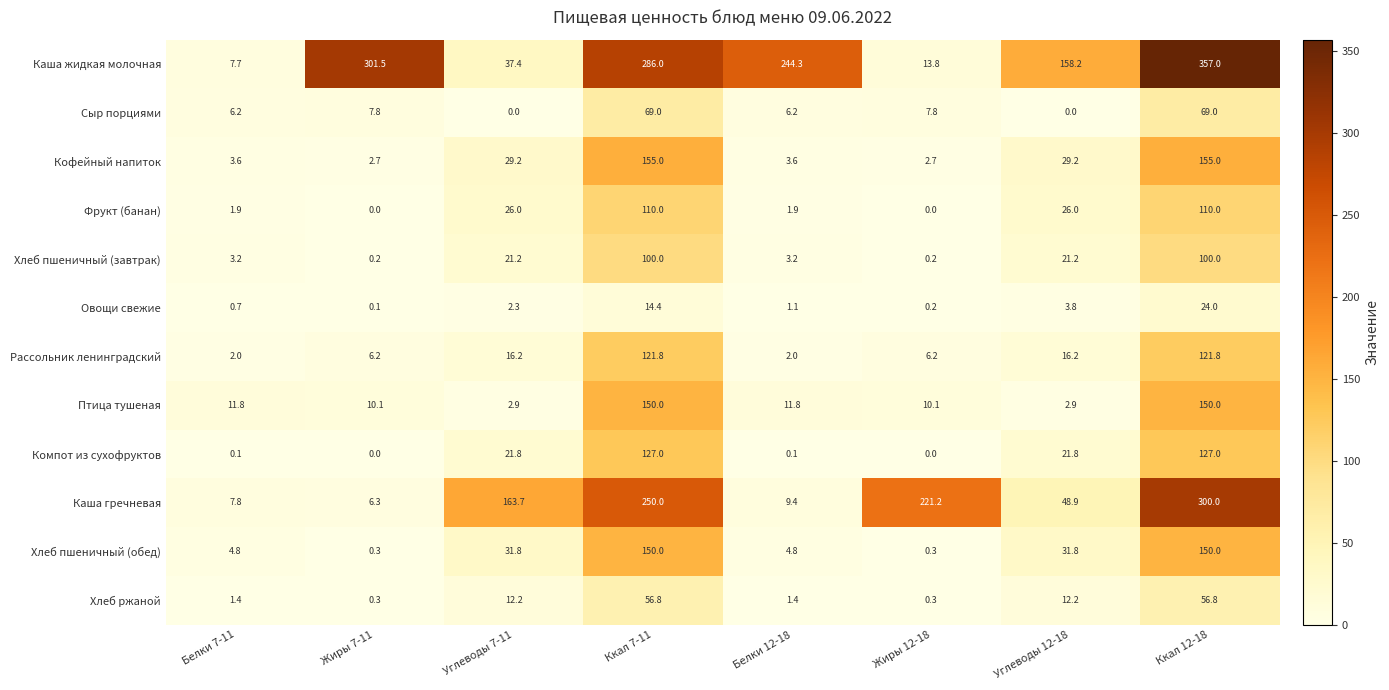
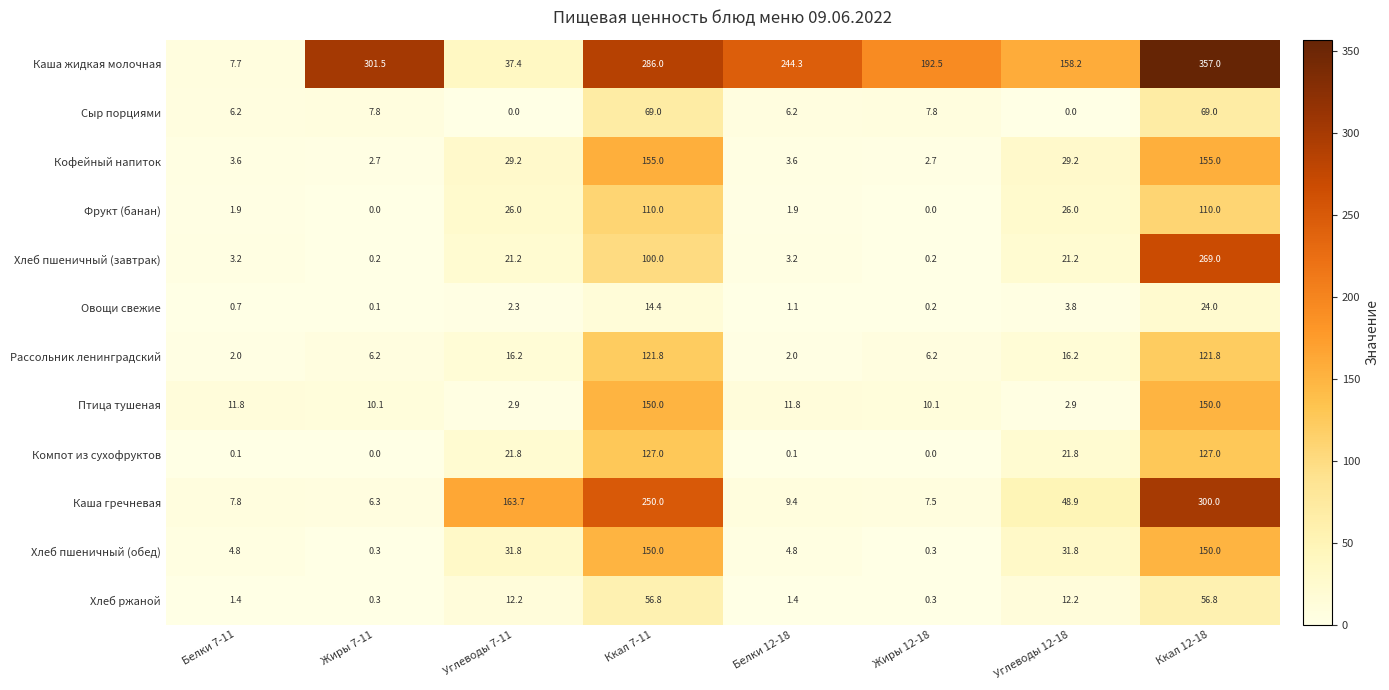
  {
    "Каша жидкая молочная": {
      "Белки 7-11": 7.7,
      "Жиры 7-11": 301.5,
      "Углеводы 7-11": 37.4,
      "Ккал 7-11": 286.0,
      "Белки 12-18": 244.3,
-     "Жиры 12-18": 13.8,
+     "Жиры 12-18": 192.5,
      "Углеводы 12-18": 158.2,
      "Ккал 12-18": 357.0
    },
    "Сыр порциями": {
      "Белки 7-11": 6.2,
      "Жиры 7-11": 7.8,
      "Углеводы 7-11": 0.0,
      "Ккал 7-11": 69.0,
      "Белки 12-18": 6.2,
      "Жиры 12-18": 7.8,
      "Углеводы 12-18": 0.0,
      "Ккал 12-18": 69.0
    },
    "Кофейный напиток": {
      "Белки 7-11": 3.6,
      "Жиры 7-11": 2.7,
      "Углеводы 7-11": 29.2,
      "Ккал 7-11": 155.0,
      "Белки 12-18": 3.6,
      "Жиры 12-18": 2.7,
      "Углеводы 12-18": 29.2,
      "Ккал 12-18": 155.0
    },
    "Фрукт (банан)": {
      "Белки 7-11": 1.9,
      "Жиры 7-11": 0.0,
      "Углеводы 7-11": 26.0,
      "Ккал 7-11": 110.0,
      "Белки 12-18": 1.9,
      "Жиры 12-18": 0.0,
      "Углеводы 12-18": 26.0,
      "Ккал 12-18": 110.0
    },
    "Хлеб пшеничный (завтрак)": {
      "Белки 7-11": 3.2,
      "Жиры 7-11": 0.2,
      "Углеводы 7-11": 21.2,
      "Ккал 7-11": 100.0,
      "Белки 12-18": 3.2,
      "Жиры 12-18": 0.2,
      "Углеводы 12-18": 21.2,
-     "Ккал 12-18": 100.0
+     "Ккал 12-18": 269.0
    },
    "Овощи свежие": {
      "Белки 7-11": 0.7,
      "Жиры 7-11": 0.1,
      "Углеводы 7-11": 2.3,
      "Ккал 7-11": 14.4,
      "Белки 12-18": 1.1,
      "Жиры 12-18": 0.2,
      "Углеводы 12-18": 3.8,
      "Ккал 12-18": 24.0
    },
    "Рассольник ленинградский": {
      "Белки 7-11": 2.0,
      "Жиры 7-11": 6.2,
      "Углеводы 7-11": 16.2,
      "Ккал 7-11": 121.8,
      "Белки 12-18": 2.0,
      "Жиры 12-18": 6.2,
      "Углеводы 12-18": 16.2,
      "Ккал 12-18": 121.8
    },
    "Птица тушеная": {
      "Белки 7-11": 11.8,
      "Жиры 7-11": 10.1,
      "Углеводы 7-11": 2.9,
      "Ккал 7-11": 150.0,
      "Белки 12-18": 11.8,
      "Жиры 12-18": 10.1,
      "Углеводы 12-18": 2.9,
      "Ккал 12-18": 150.0
    },
    "Компот из сухофруктов": {
      "Белки 7-11": 0.1,
      "Жиры 7-11": 0.0,
      "Углеводы 7-11": 21.8,
      "Ккал 7-11": 127.0,
      "Белки 12-18": 0.1,
      "Жиры 12-18": 0.0,
      "Углеводы 12-18": 21.8,
      "Ккал 12-18": 127.0
    },
    "Каша гречневая": {
      "Белки 7-11": 7.8,
      "Жиры 7-11": 6.3,
      "Углеводы 7-11": 163.7,
      "Ккал 7-11": 250.0,
      "Белки 12-18": 9.4,
-     "Жиры 12-18": 221.2,
+     "Жиры 12-18": 7.5,
      "Углеводы 12-18": 48.9,
      "Ккал 12-18": 300.0
    },
    "Хлеб пшеничный (обед)": {
      "Белки 7-11": 4.8,
      "Жиры 7-11": 0.3,
      "Углеводы 7-11": 31.8,
      "Ккал 7-11": 150.0,
      "Белки 12-18": 4.8,
      "Жиры 12-18": 0.3,
      "Углеводы 12-18": 31.8,
      "Ккал 12-18": 150.0
    },
    "Хлеб ржаной": {
      "Белки 7-11": 1.4,
      "Жиры 7-11": 0.3,
      "Углеводы 7-11": 12.2,
      "Ккал 7-11": 56.8,
      "Белки 12-18": 1.4,
      "Жиры 12-18": 0.3,
      "Углеводы 12-18": 12.2,
      "Ккал 12-18": 56.8
    }
  }
